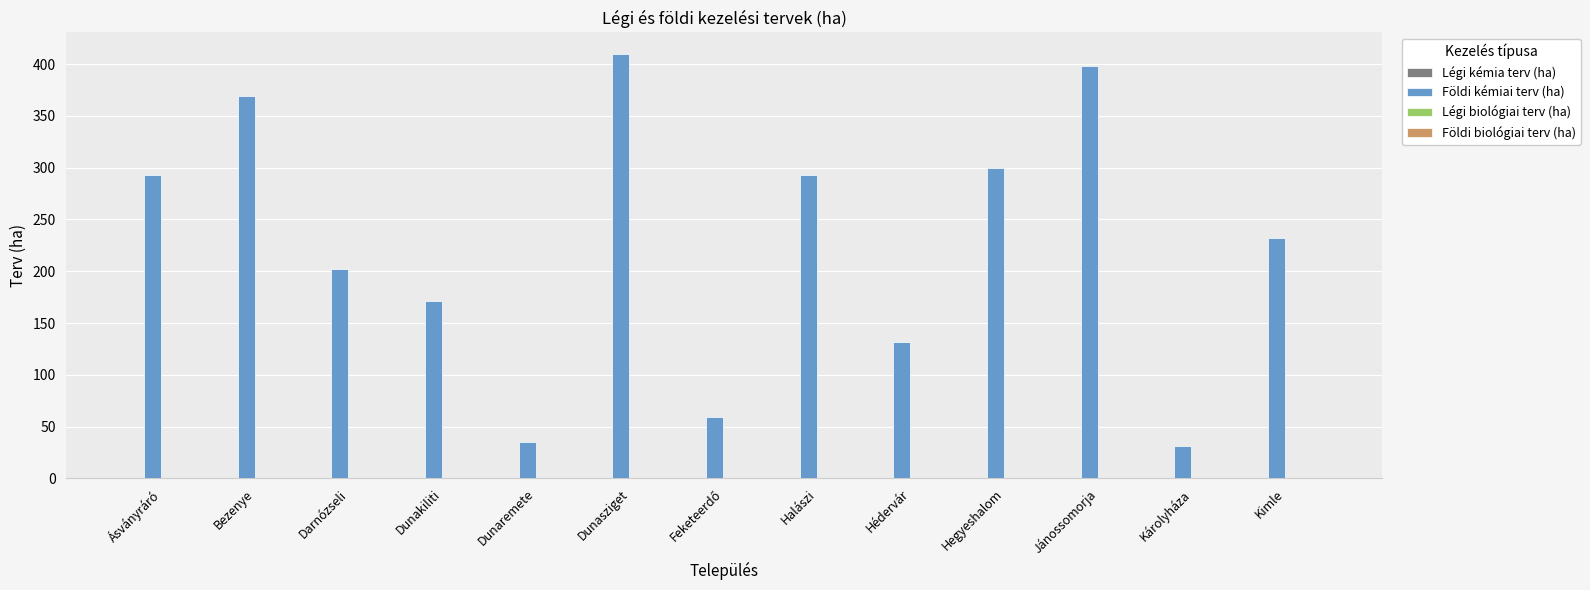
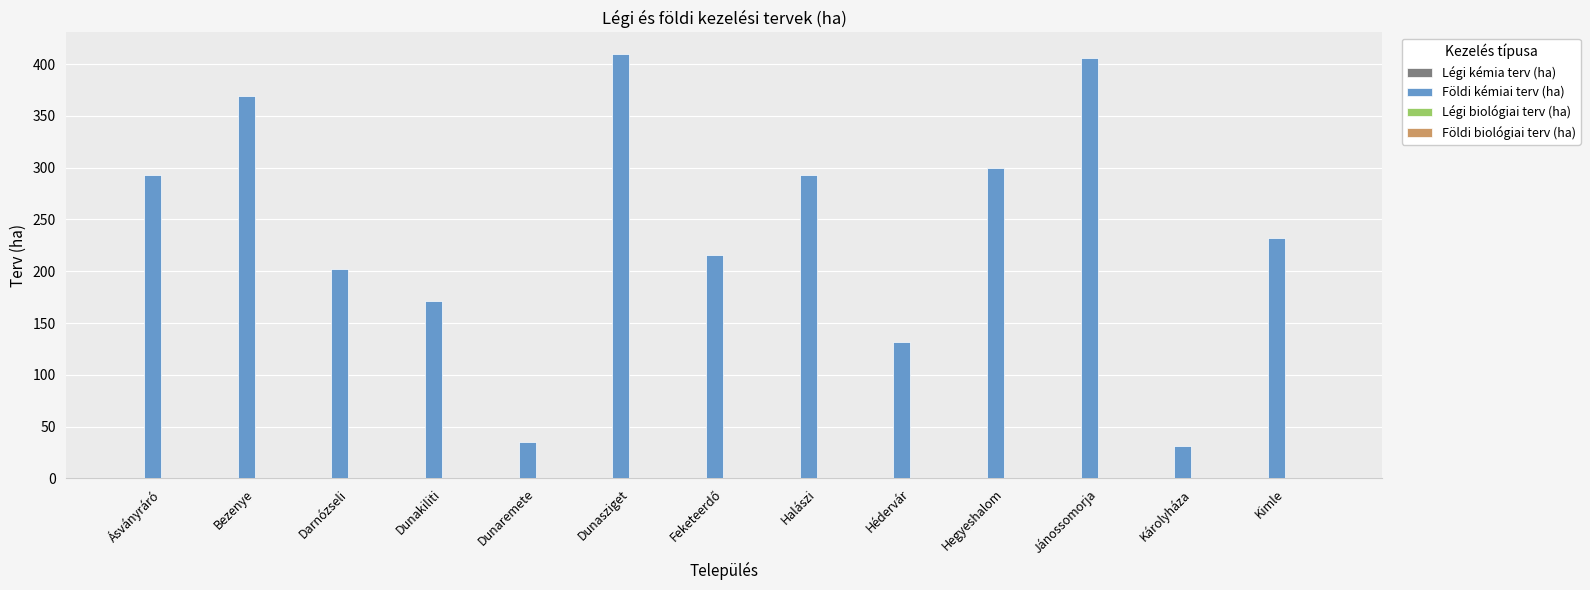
  {
    "Légi kémia terv (ha)": {
      "Ásványráró": 0,
      "Bezenye": 0,
      "Darnózseli": 0,
      "Dunakiliti": 0,
      "Dunaremete": 0,
      "Dunasziget": 0,
      "Feketeerdő": 0,
      "Halászi": 0,
      "Hédervár": 0,
      "Hegyeshalom": 0,
      "Jánossomorja": 0,
      "Károlyháza": 0,
      "Kimle": 0
    },
    "Földi kémiai terv (ha)": {
      "Ásványráró": 293,
      "Bezenye": 369,
      "Darnózseli": 202,
      "Dunakiliti": 171,
      "Dunaremete": 35,
      "Dunasziget": 410,
-     "Feketeerdő": 59,
+     "Feketeerdő": 216,
      "Halászi": 293,
      "Hédervár": 132,
      "Hegyeshalom": 300,
-     "Jánossomorja": 398,
+     "Jánossomorja": 406,
      "Károlyháza": 31,
      "Kimle": 232
    },
    "Légi biológiai terv (ha)": {
      "Ásványráró": 0,
      "Bezenye": 0,
      "Darnózseli": 0,
      "Dunakiliti": 0,
      "Dunaremete": 0,
      "Dunasziget": 0,
      "Feketeerdő": 0,
      "Halászi": 0,
      "Hédervár": 0,
      "Hegyeshalom": 0,
      "Jánossomorja": 0,
      "Károlyháza": 0,
      "Kimle": 0
    },
    "Földi biológiai terv (ha)": {
      "Ásványráró": 0,
      "Bezenye": 0,
      "Darnózseli": 0,
      "Dunakiliti": 0,
      "Dunaremete": 0,
      "Dunasziget": 0,
      "Feketeerdő": 0,
      "Halászi": 0,
      "Hédervár": 0,
      "Hegyeshalom": 0,
      "Jánossomorja": 0,
      "Károlyháza": 0,
      "Kimle": 0
    }
  }
